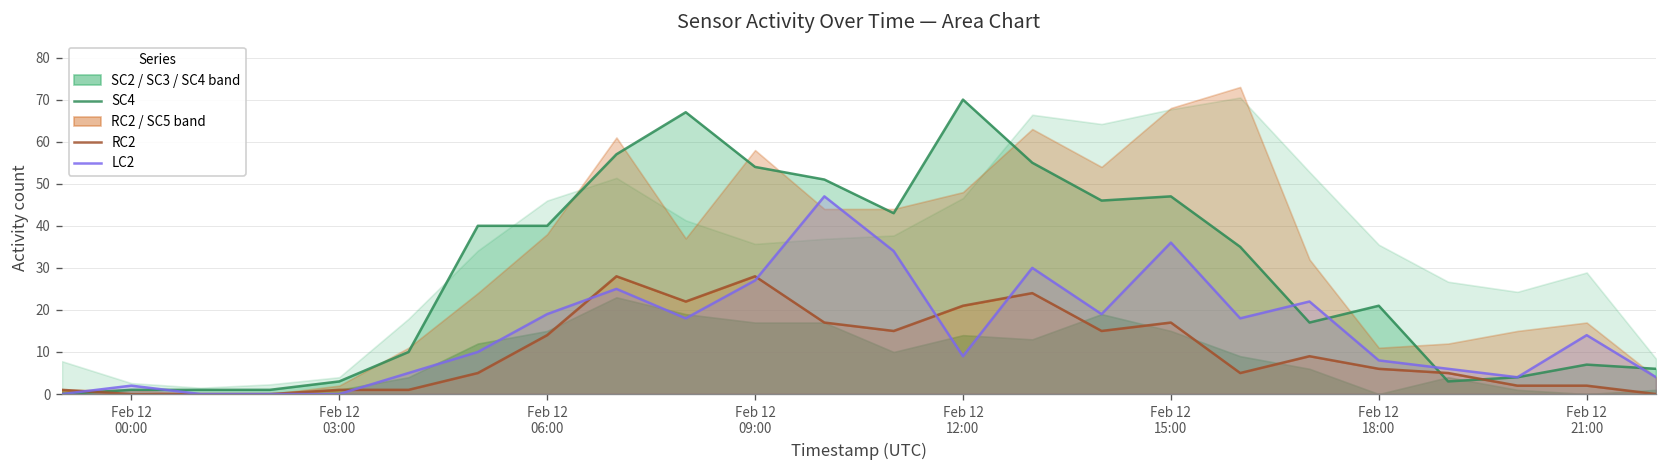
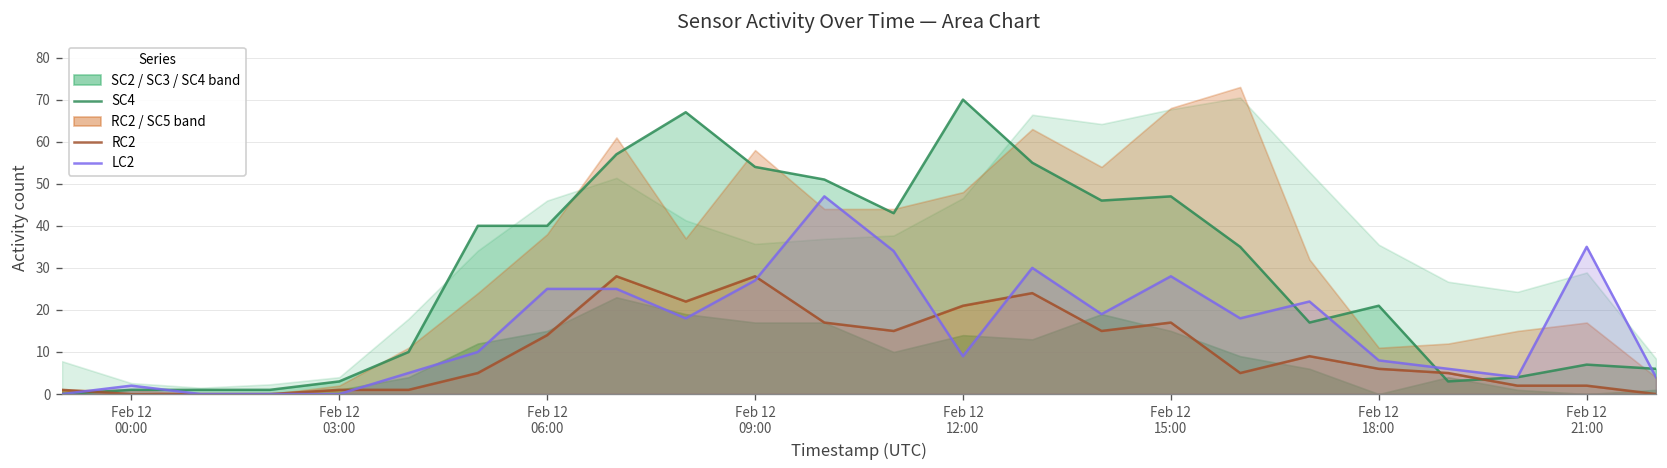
  {
    "LC2": {
      "Feb 12 03:00": 0,
-     "Feb 12 06:00": 19,
+     "Feb 12 06:00": 25,
      "Feb 12 09:00": 27,
      "Feb 12 12:00": 9,
-     "Feb 12 15:00": 36,
+     "Feb 12 15:00": 28,
      "Feb 12 18:00": 8,
-     "Feb 12 21:00": 14
+     "Feb 12 21:00": 35
    }
  }
